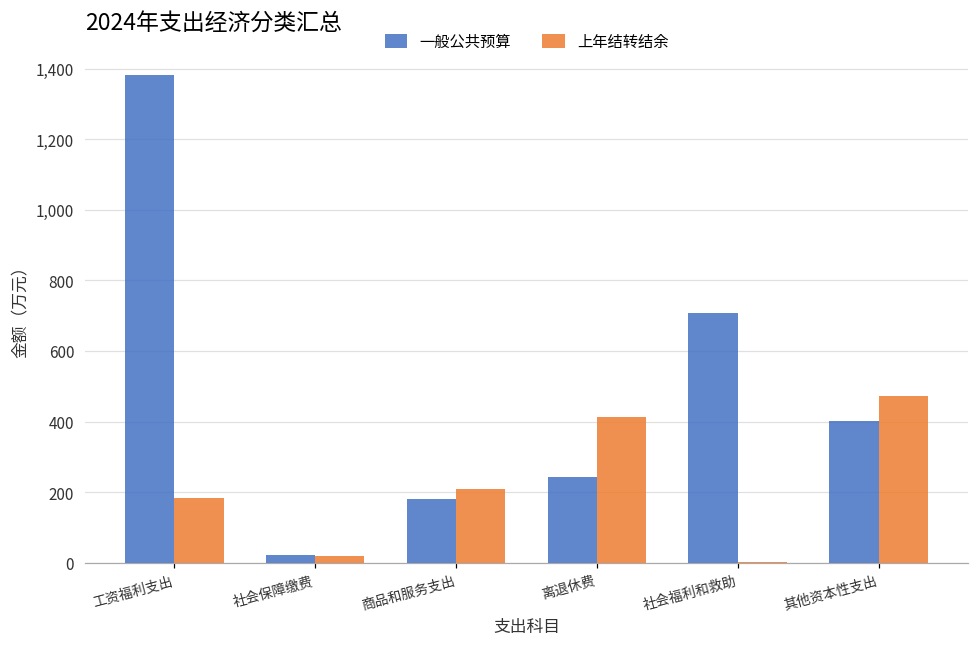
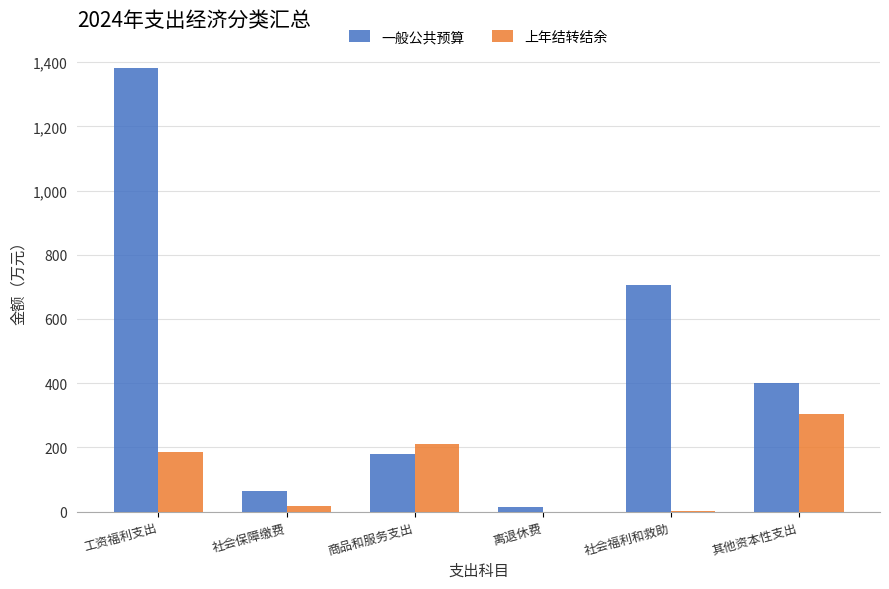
  {
    "一般公共预算": {
      "工资福利支出": "1,380",
-     "社会保障缴费": "20",
+     "社会保障缴费": "60",
      "商品和服务支出": "180",
-     "离退休费": "240",
+     "离退休费": "20",
      "社会福利和救助": "710",
      "其他资本性支出": "400"
    },
    "上年结转结余": {
      "工资福利支出": "180",
      "社会保障缴费": "20",
      "商品和服务支出": "210",
-     "离退休费": "410",
-     "其他资本性支出": "470"
+     "离退休费": "0",
+     "其他资本性支出": "300"
    }
  }
